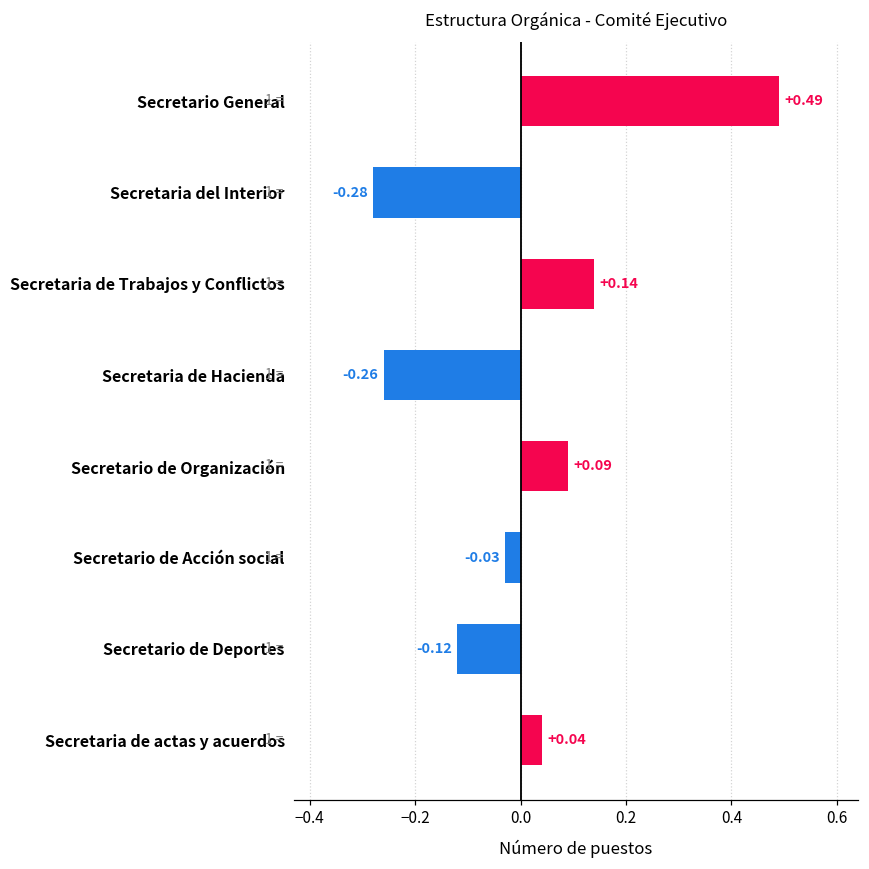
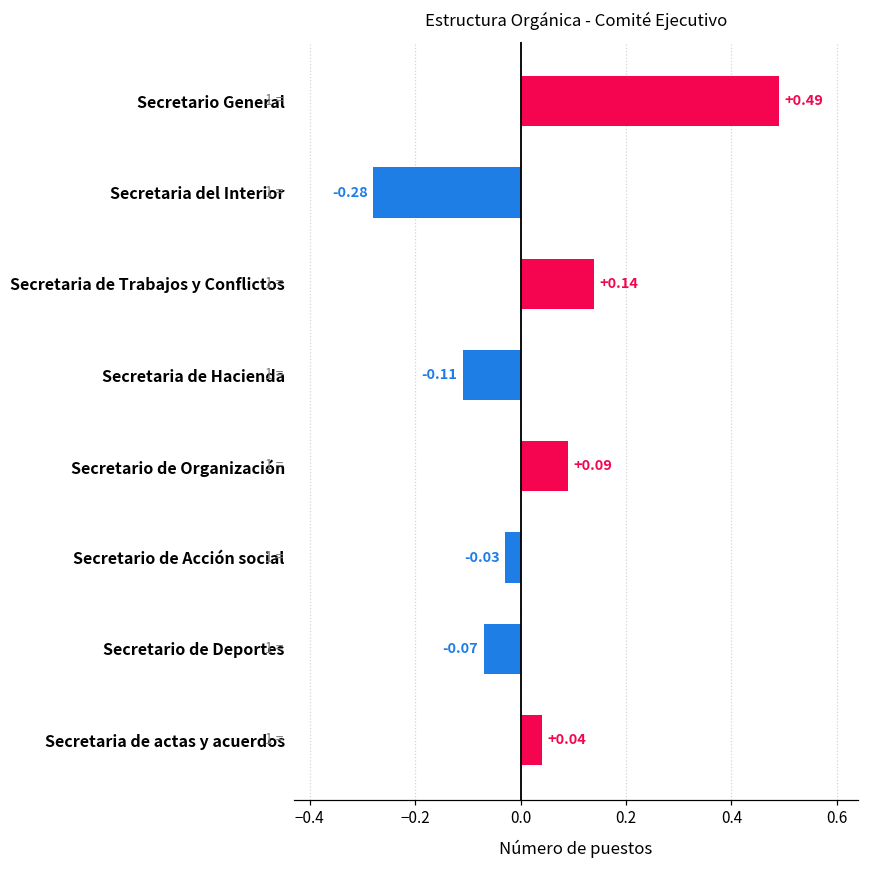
  {
    "Secretario General": "+0.49",
    "Secretaria del Interior": "-0.28",
    "Secretaria de Trabajos y Conflictos": "+0.14",
-   "Secretaria de Hacienda": "-0.26",
+   "Secretaria de Hacienda": "-0.11",
    "Secretario de Organización": "+0.09",
    "Secretario de Acción social": "-0.03",
-   "Secretario de Deportes": "-0.12",
+   "Secretario de Deportes": "-0.07",
    "Secretaria de actas y acuerdos": "+0.04"
  }
